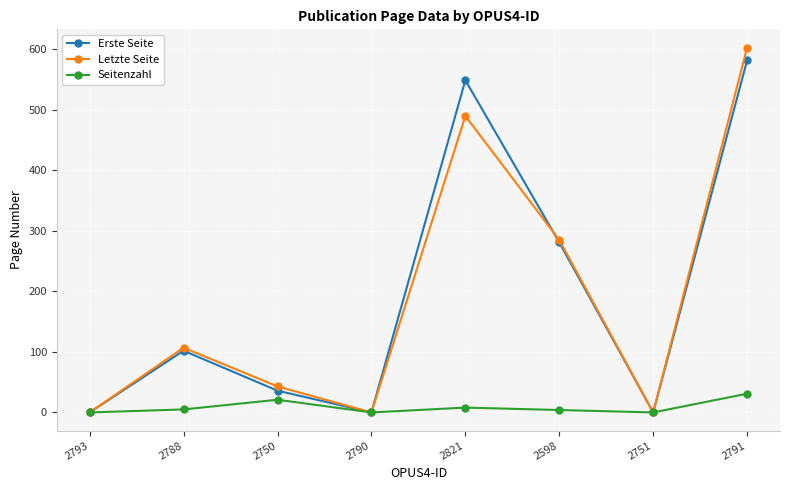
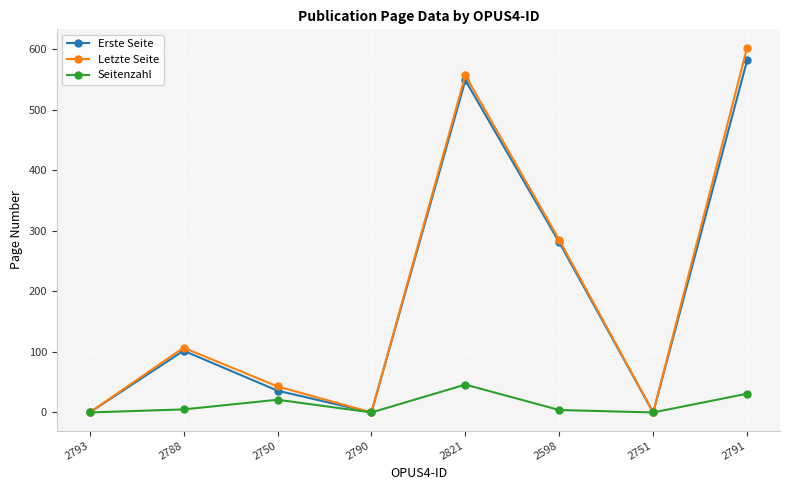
  {
    "Erste Seite": {
      "2788": 100,
      "2750": 40,
      "2821": 550,
      "2791": 580
    },
    "Letzte Seite": {
      "2788": 110,
      "2750": 40,
-     "2821": 490,
+     "2821": 560,
      "2791": 600
    },
    "Seitenzahl": {
      "2788": 10,
      "2750": 20,
-     "2821": 10,
+     "2821": 50,
      "2598": 0,
      "2791": 30
    }
  }
